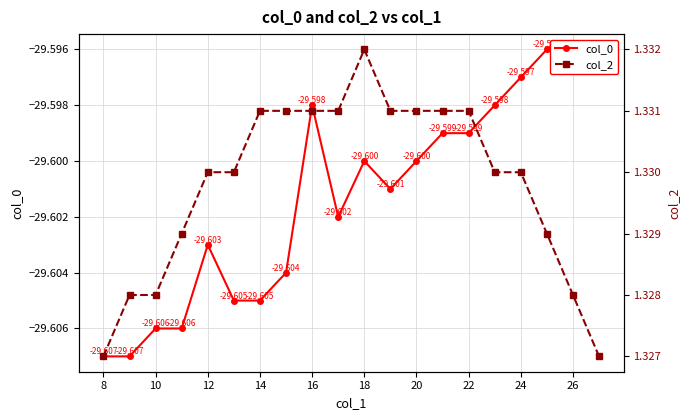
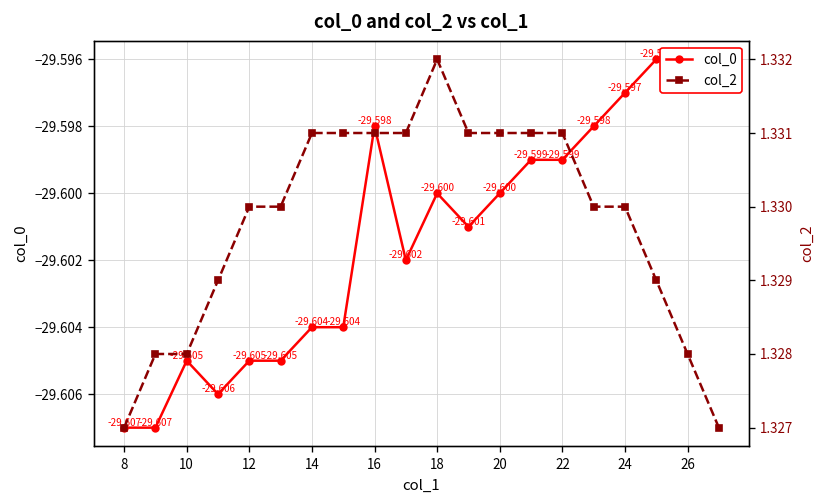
  {
    "col_0": {
-     "10": -29.606,
-     "12": -29.603,
-     "14": -29.605,
+     "10": -29.605,
+     "12": -29.605,
+     "14": -29.604,
      "16": -29.598,
      "18": -29.600,
      "20": -29.600,
      "22": -29.599,
      "24": -29.597
    }
  }
